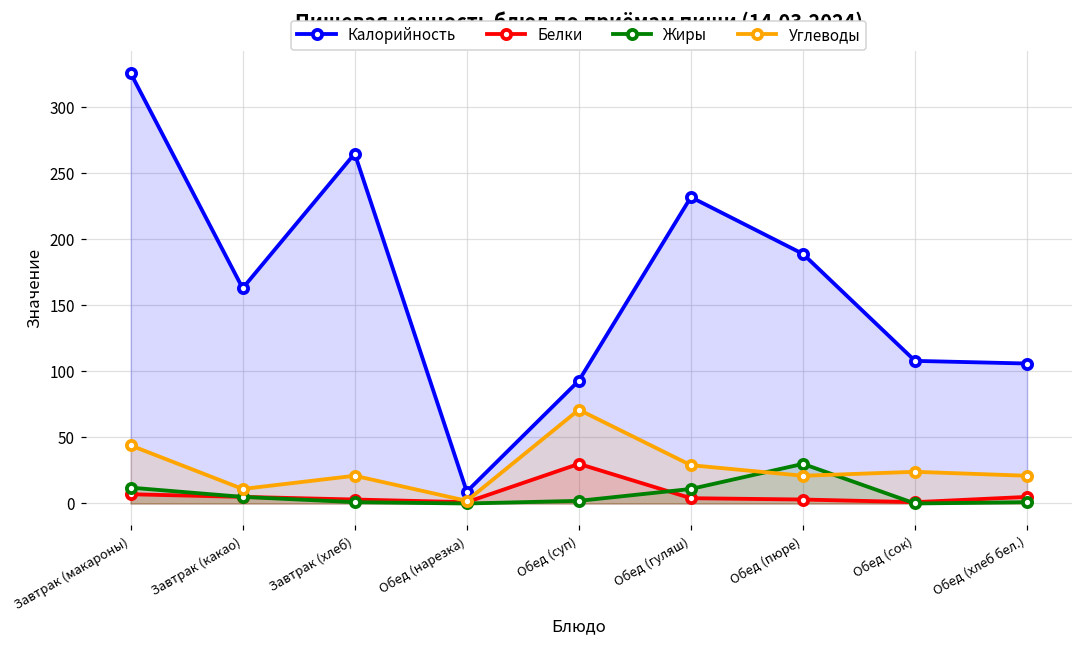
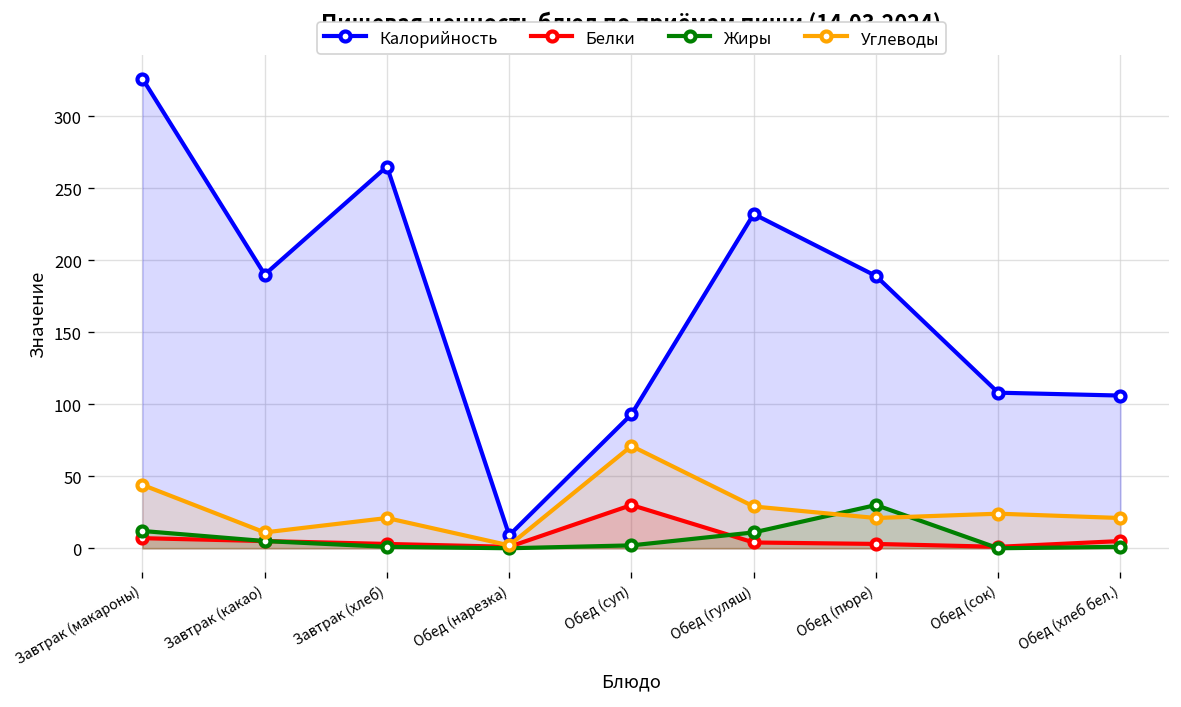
  {
    "Калорийность": {
      "Завтрак (макароны)": 326,
-     "Завтрак (какао)": 163,
+     "Завтрак (какао)": 190,
      "Завтрак (хлеб)": 265,
      "Обед (нарезка)": 9,
      "Обед (суп)": 93,
      "Обед (гуляш)": 232,
      "Обед (пюре)": 189,
      "Обед (сок)": 108,
      "Обед (хлеб бел.)": 106
    },
    "Белки": {
      "Завтрак (макароны)": 7,
      "Обед (суп)": 30,
      "Обед (гуляш)": 4,
      "Обед (пюре)": 3,
      "Обед (хлеб бел.)": 5
    },
    "Жиры": {
      "Завтрак (макароны)": 12,
      "Обед (суп)": 2,
      "Обед (гуляш)": 11,
      "Обед (пюре)": 30,
      "Обед (хлеб бел.)": 1
    },
    "Углеводы": {
      "Завтрак (макароны)": 44,
      "Завтрак (какао)": 11,
      "Завтрак (хлеб)": 21,
      "Обед (суп)": 71,
      "Обед (гуляш)": 29,
      "Обед (пюре)": 21,
      "Обед (сок)": 24,
      "Обед (хлеб бел.)": 21
    }
  }
